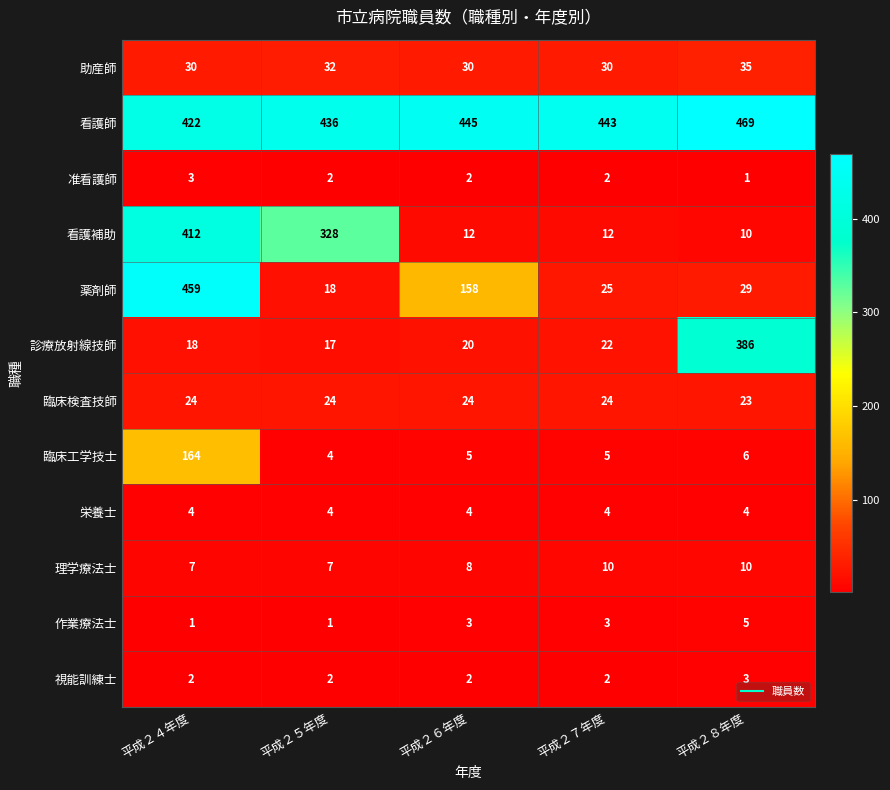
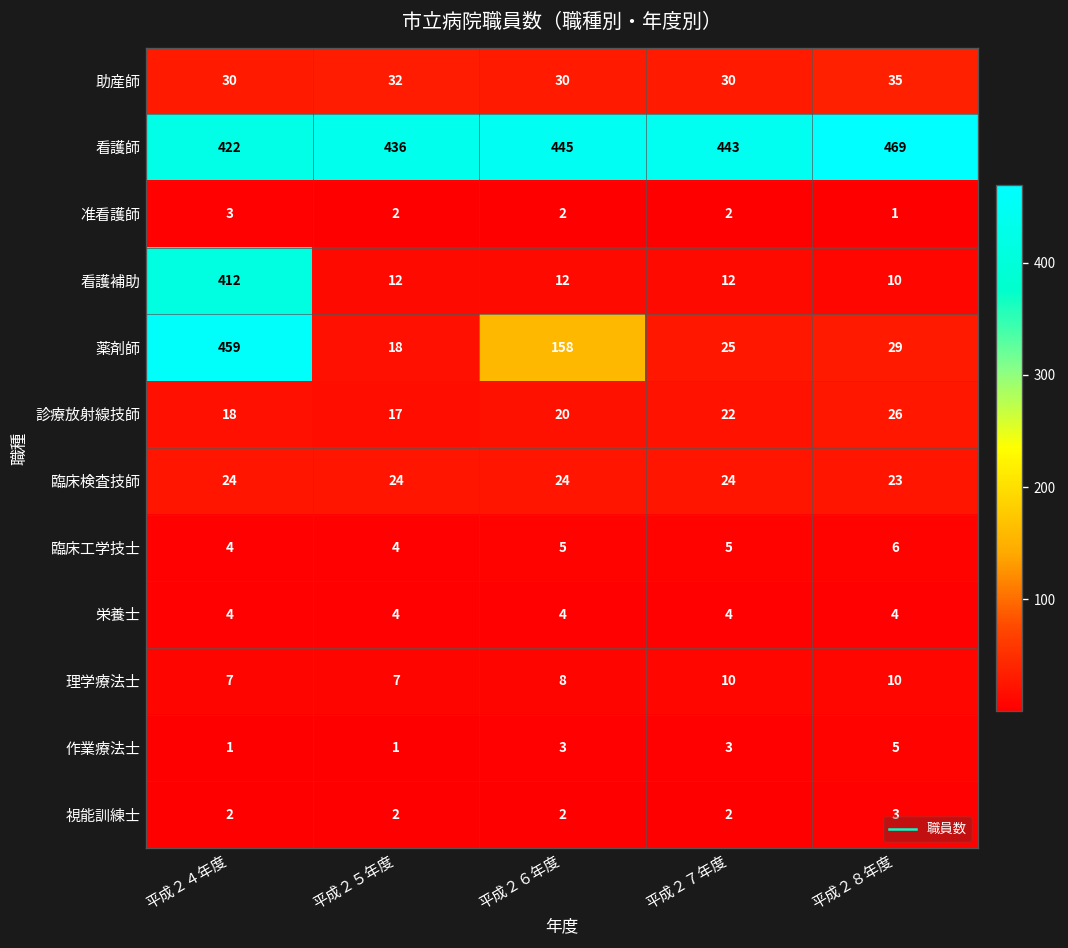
  {
    "助産師": {
      "平成２４年度": 30,
      "平成２５年度": 32,
      "平成２６年度": 30,
      "平成２７年度": 30,
      "平成２８年度": 35
    },
    "看護師": {
      "平成２４年度": 422,
      "平成２５年度": 436,
      "平成２６年度": 445,
      "平成２７年度": 443,
      "平成２８年度": 469
    },
    "准看護師": {
      "平成２４年度": 3,
      "平成２５年度": 2,
      "平成２６年度": 2,
      "平成２７年度": 2,
      "平成２８年度": 1
    },
    "看護補助": {
      "平成２４年度": 412,
-     "平成２５年度": 328,
+     "平成２５年度": 12,
      "平成２６年度": 12,
      "平成２７年度": 12,
      "平成２８年度": 10
    },
    "薬剤師": {
      "平成２４年度": 459,
      "平成２５年度": 18,
      "平成２６年度": 158,
      "平成２７年度": 25,
      "平成２８年度": 29
    },
    "診療放射線技師": {
      "平成２４年度": 18,
      "平成２５年度": 17,
      "平成２６年度": 20,
      "平成２７年度": 22,
-     "平成２８年度": 386
+     "平成２８年度": 26
    },
    "臨床検査技師": {
      "平成２４年度": 24,
      "平成２５年度": 24,
      "平成２６年度": 24,
      "平成２７年度": 24,
      "平成２８年度": 23
    },
    "臨床工学技士": {
-     "平成２４年度": 164,
+     "平成２４年度": 4,
      "平成２５年度": 4,
      "平成２６年度": 5,
      "平成２７年度": 5,
      "平成２８年度": 6
    },
    "栄養士": {
      "平成２４年度": 4,
      "平成２５年度": 4,
      "平成２６年度": 4,
      "平成２７年度": 4,
      "平成２８年度": 4
    },
    "理学療法士": {
      "平成２４年度": 7,
      "平成２５年度": 7,
      "平成２６年度": 8,
      "平成２７年度": 10,
      "平成２８年度": 10
    },
    "作業療法士": {
      "平成２４年度": 1,
      "平成２５年度": 1,
      "平成２６年度": 3,
      "平成２７年度": 3,
      "平成２８年度": 5
    },
    "視能訓練士": {
      "平成２４年度": 2,
      "平成２５年度": 2,
      "平成２６年度": 2,
      "平成２７年度": 2
    }
  }
